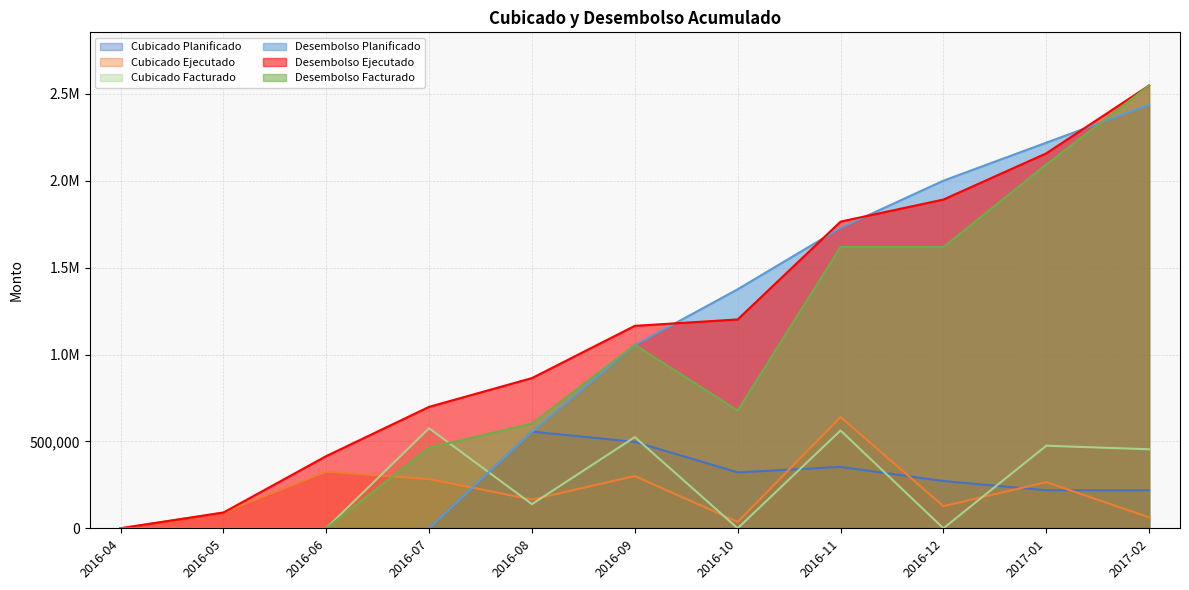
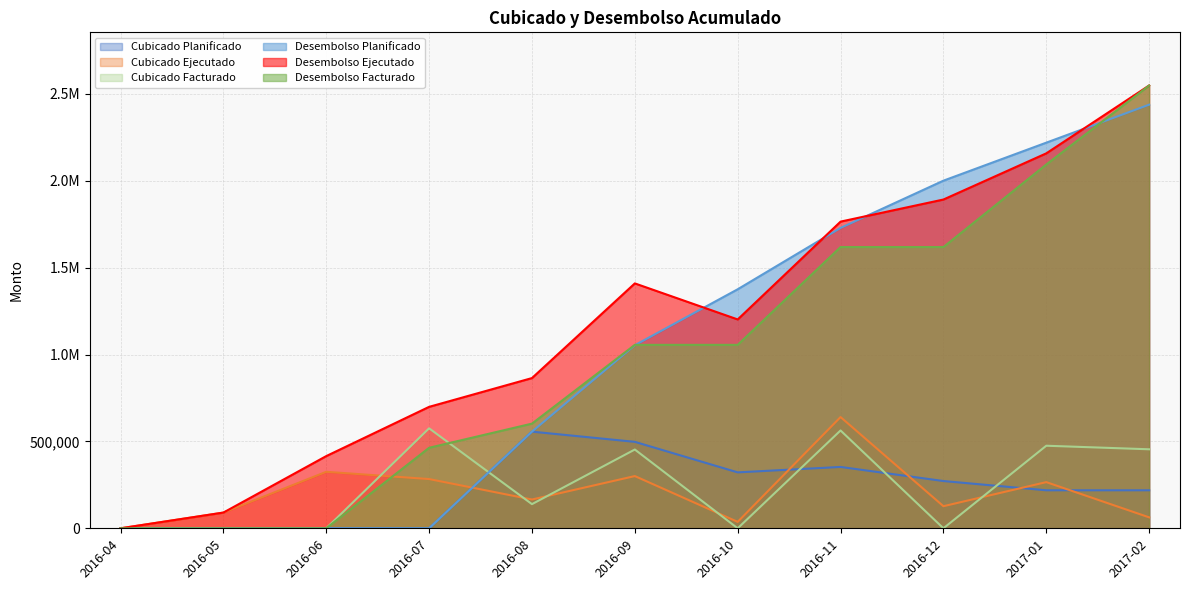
  {
    "Cubicado Ejecutado": {
      "2016-06": "330,000",
      "2016-07": "280,000",
      "2016-08": "170,000",
      "2016-09": "300,000",
      "2016-10": "40,000",
      "2016-11": "640,000",
      "2016-12": "130,000",
      "2017-01": "270,000",
      "2017-02": "60,000"
    },
    "Cubicado Facturado": {
      "2016-07": "580,000",
      "2016-08": "140,000",
-     "2016-09": "520,000",
+     "2016-09": "450,000",
      "2016-10": "0",
      "2016-11": "560,000",
      "2016-12": "0",
      "2017-01": "480,000",
      "2017-02": "450,000"
    },
    "Desembolso Ejecutado": {
      "2016-06": "420,000",
      "2016-07": "700,000",
      "2016-08": "860,000",
-     "2016-09": "1,170,000",
+     "2016-09": "1,410,000",
      "2016-10": "1,200,000",
      "2016-11": "1,770,000",
      "2016-12": "1,890,000",
      "2017-01": "2,160,000"
    },
    "Desembolso Facturado": {
      "2016-07": "460,000",
      "2016-08": "600,000",
-     "2016-10": "680,000",
+     "2016-10": "1,060,000",
      "2016-11": "1,620,000",
      "2016-12": "1,620,000",
      "2017-01": "2,090,000"
    }
  }
